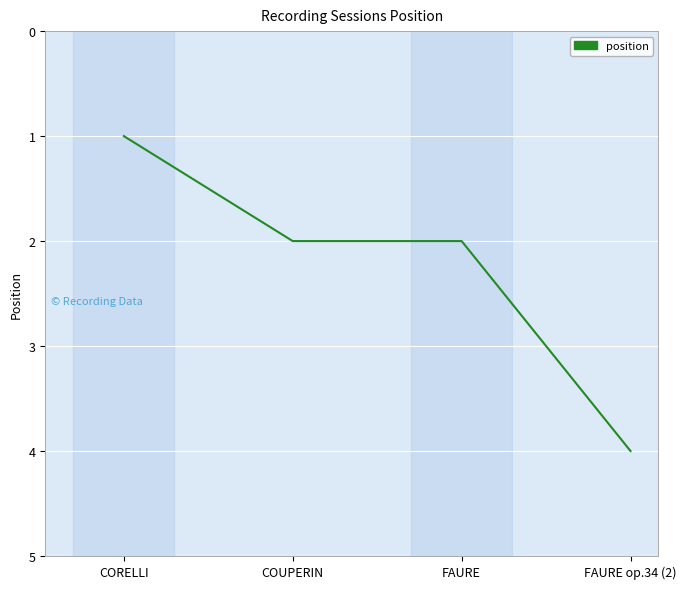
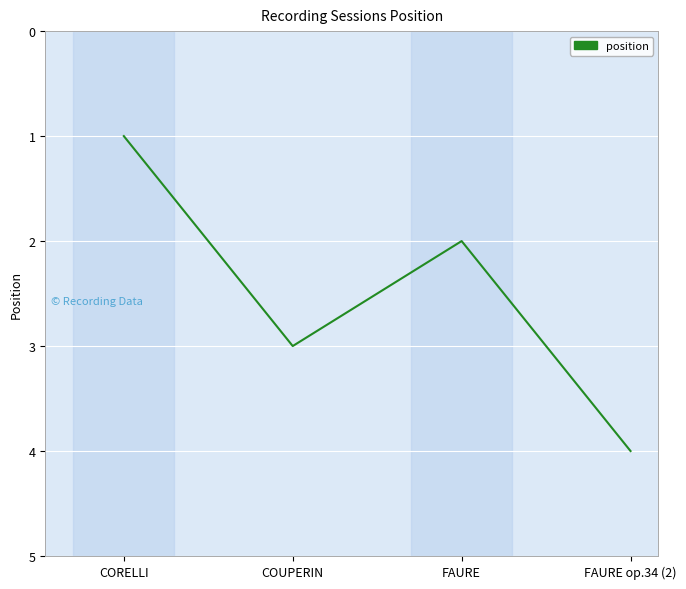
  {
    "CORELLI": 1,
-   "COUPERIN": 2,
+   "COUPERIN": 3,
    "FAURE": 2,
    "FAURE op.34 (2)": 4
  }
